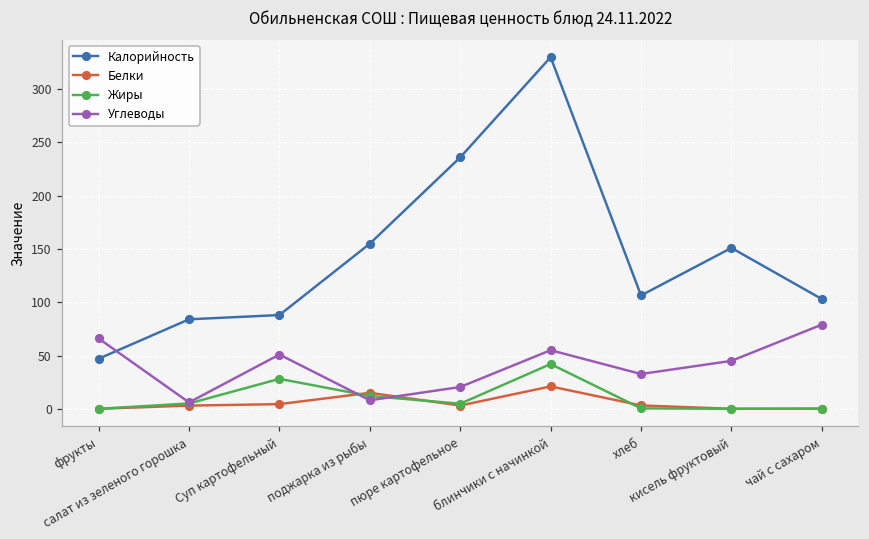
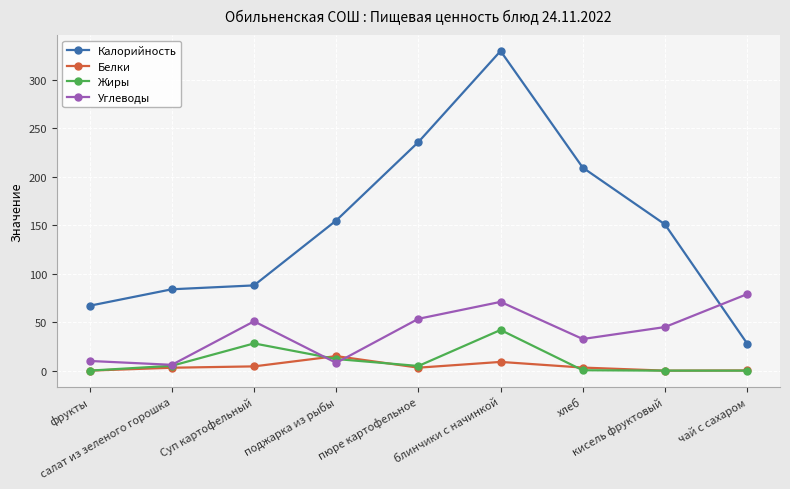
  {
    "Калорийность": {
-     "фрукты": 50,
+     "фрукты": 70,
      "салат из зеленого горошка": 80,
      "Суп картофельный": 90,
      "поджарка из рыбы": 160,
      "пюре картофельное": 240,
      "блинчики с начинкой": 330,
-     "хлеб": 110,
+     "хлеб": 210,
      "кисель фруктовый": 150,
-     "чай с сахаром": 100
+     "чай с сахаром": 30
    },
    "Белки": {
      "Суп картофельный": 0,
      "поджарка из рыбы": 20,
-     "блинчики с начинкой": 20,
+     "блинчики с начинкой": 10,
      "хлеб": 0
    },
    "Жиры": {
      "Суп картофельный": 30,
      "поджарка из рыбы": 10,
      "блинчики с начинкой": 40,
      "хлеб": 0
    },
    "Углеводы": {
-     "фрукты": 70,
+     "фрукты": 10,
      "Суп картофельный": 50,
      "поджарка из рыбы": 10,
-     "пюре картофельное": 20,
-     "блинчики с начинкой": 60,
+     "пюре картофельное": 50,
+     "блинчики с начинкой": 70,
      "хлеб": 30,
      "кисель фруктовый": 50,
      "чай с сахаром": 80
    }
  }
